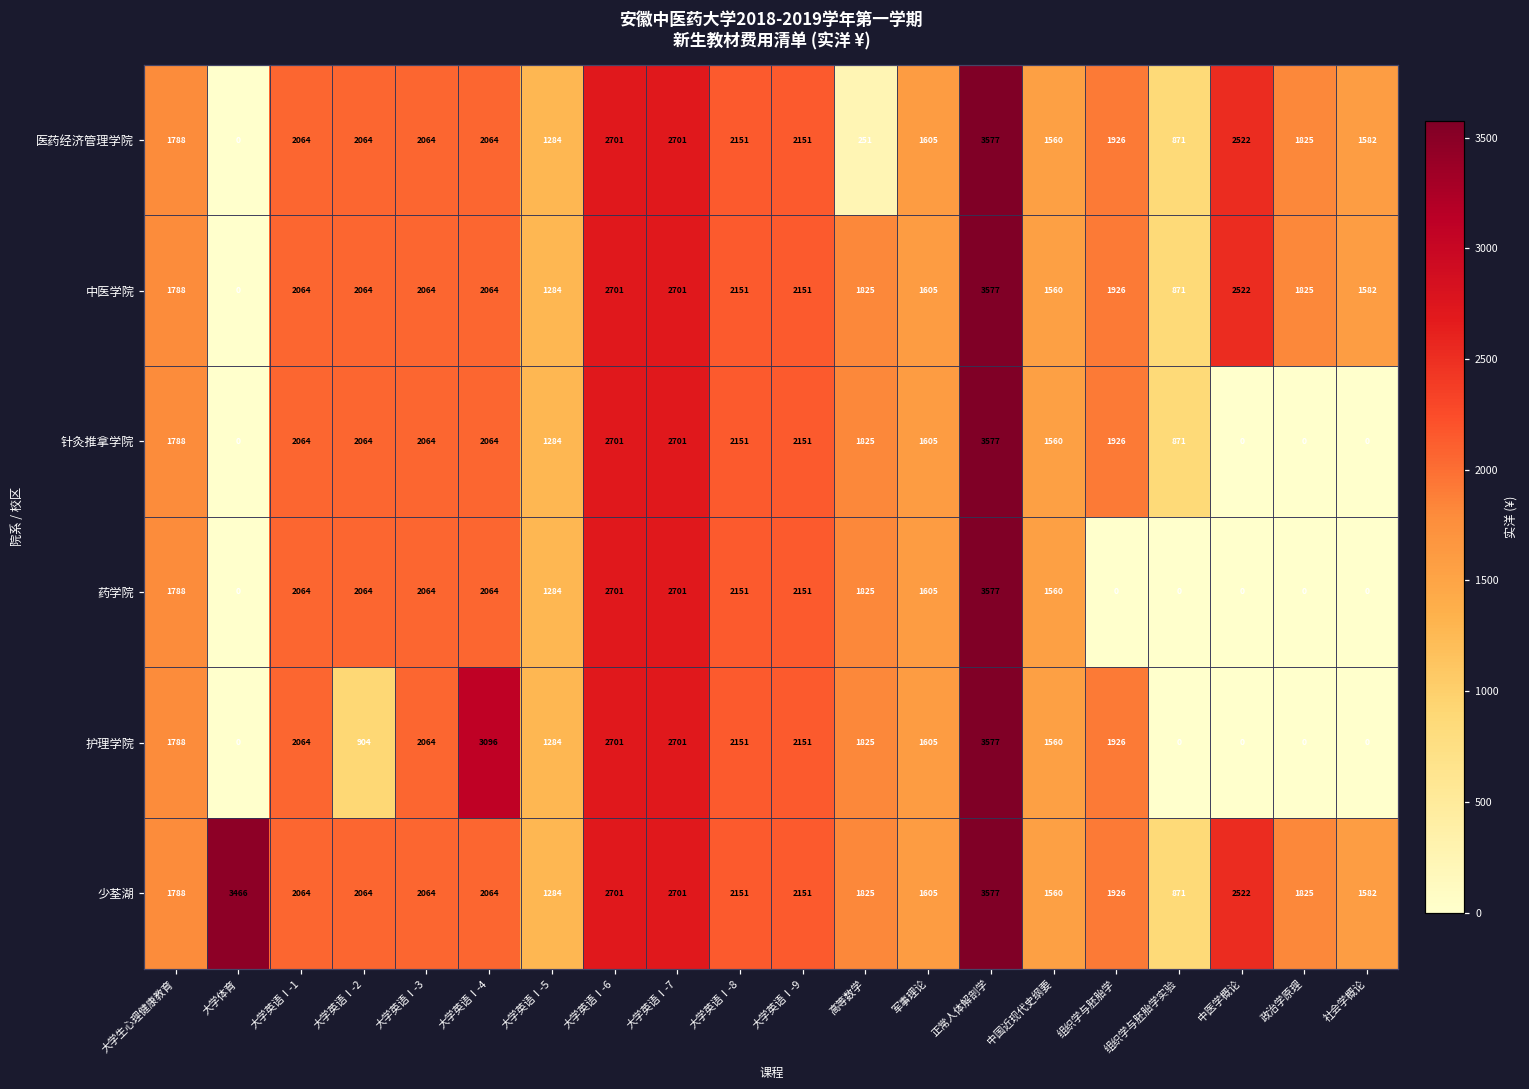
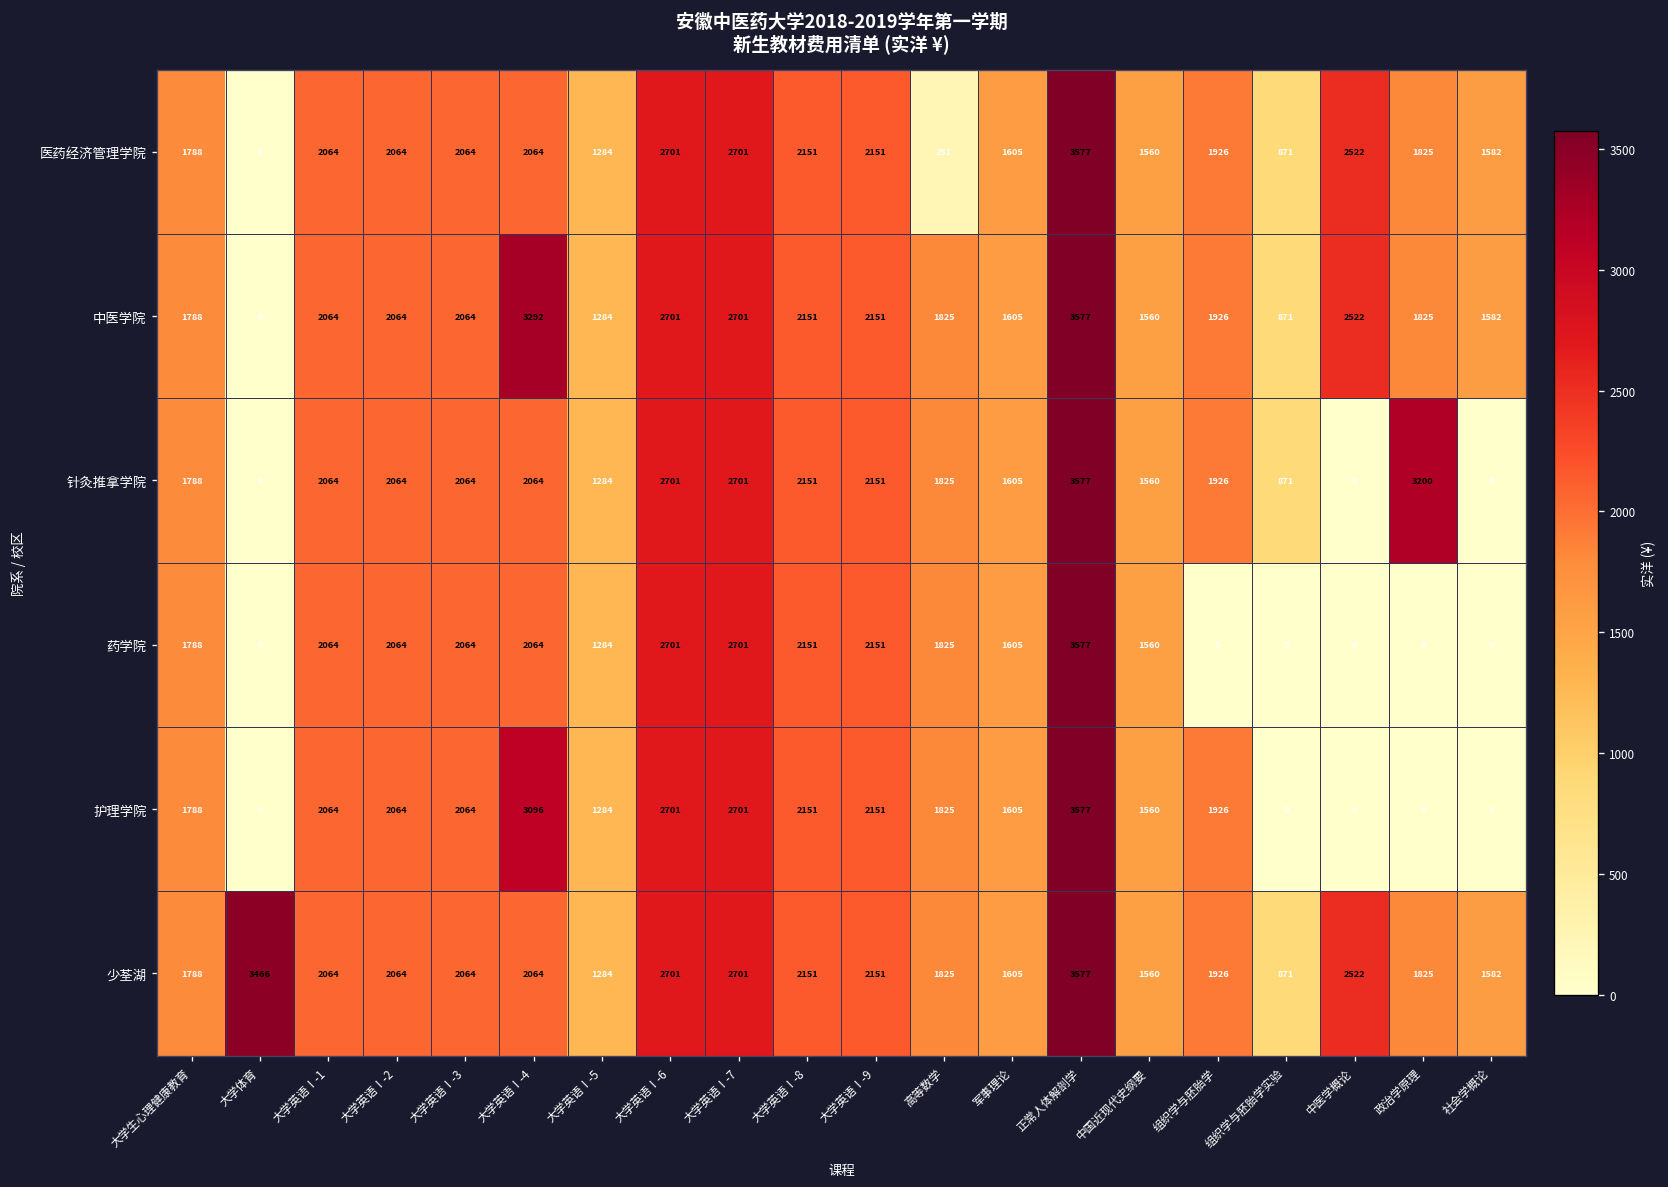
  {
    "医药经济管理学院": {
      "大学生心理健康教育": 1788,
      "大学体育": 0,
      "大学英语Ⅰ-1": 2064,
      "大学英语Ⅰ-2": 2064,
      "大学英语Ⅰ-3": 2064,
      "大学英语Ⅰ-4": 2064,
      "大学英语Ⅰ-5": 1284,
      "大学英语Ⅰ-6": 2701,
      "大学英语Ⅰ-7": 2701,
      "大学英语Ⅰ-8": 2151,
      "大学英语Ⅰ-9": 2151,
      "高等数学": 251,
      "军事理论": 1605,
      "正常人体解剖学": 3577,
      "中国近现代史纲要": 1560,
      "组织学与胚胎学": 1926,
      "组织学与胚胎学实验": 871,
      "中医学概论": 2522,
      "政治学原理": 1825,
      "社会学概论": 1582
    },
    "中医学院": {
      "大学生心理健康教育": 1788,
      "大学体育": 0,
      "大学英语Ⅰ-1": 2064,
      "大学英语Ⅰ-2": 2064,
      "大学英语Ⅰ-3": 2064,
-     "大学英语Ⅰ-4": 2064,
+     "大学英语Ⅰ-4": 3292,
      "大学英语Ⅰ-5": 1284,
      "大学英语Ⅰ-6": 2701,
      "大学英语Ⅰ-7": 2701,
      "大学英语Ⅰ-8": 2151,
      "大学英语Ⅰ-9": 2151,
      "高等数学": 1825,
      "军事理论": 1605,
      "正常人体解剖学": 3577,
      "中国近现代史纲要": 1560,
      "组织学与胚胎学": 1926,
      "组织学与胚胎学实验": 871,
      "中医学概论": 2522,
      "政治学原理": 1825,
      "社会学概论": 1582
    },
    "针灸推拿学院": {
      "大学生心理健康教育": 1788,
      "大学体育": 0,
      "大学英语Ⅰ-1": 2064,
      "大学英语Ⅰ-2": 2064,
      "大学英语Ⅰ-3": 2064,
      "大学英语Ⅰ-4": 2064,
      "大学英语Ⅰ-5": 1284,
      "大学英语Ⅰ-6": 2701,
      "大学英语Ⅰ-7": 2701,
      "大学英语Ⅰ-8": 2151,
      "大学英语Ⅰ-9": 2151,
      "高等数学": 1825,
      "军事理论": 1605,
      "正常人体解剖学": 3577,
      "中国近现代史纲要": 1560,
      "组织学与胚胎学": 1926,
      "组织学与胚胎学实验": 871,
      "中医学概论": 0,
-     "政治学原理": 0,
+     "政治学原理": 3200,
      "社会学概论": 0
    },
    "药学院": {
      "大学生心理健康教育": 1788,
      "大学体育": 0,
      "大学英语Ⅰ-1": 2064,
      "大学英语Ⅰ-2": 2064,
      "大学英语Ⅰ-3": 2064,
      "大学英语Ⅰ-4": 2064,
      "大学英语Ⅰ-5": 1284,
      "大学英语Ⅰ-6": 2701,
      "大学英语Ⅰ-7": 2701,
      "大学英语Ⅰ-8": 2151,
      "大学英语Ⅰ-9": 2151,
      "高等数学": 1825,
      "军事理论": 1605,
      "正常人体解剖学": 3577,
      "中国近现代史纲要": 1560,
      "组织学与胚胎学": 0,
      "组织学与胚胎学实验": 0,
      "中医学概论": 0,
      "政治学原理": 0,
      "社会学概论": 0
    },
    "护理学院": {
      "大学生心理健康教育": 1788,
      "大学体育": 0,
      "大学英语Ⅰ-1": 2064,
-     "大学英语Ⅰ-2": 904,
+     "大学英语Ⅰ-2": 2064,
      "大学英语Ⅰ-3": 2064,
      "大学英语Ⅰ-4": 3096,
      "大学英语Ⅰ-5": 1284,
      "大学英语Ⅰ-6": 2701,
      "大学英语Ⅰ-7": 2701,
      "大学英语Ⅰ-8": 2151,
      "大学英语Ⅰ-9": 2151,
      "高等数学": 1825,
      "军事理论": 1605,
      "正常人体解剖学": 3577,
      "中国近现代史纲要": 1560,
      "组织学与胚胎学": 1926,
      "组织学与胚胎学实验": 0,
      "中医学概论": 0,
      "政治学原理": 0,
      "社会学概论": 0
    },
    "少荃湖": {
      "大学生心理健康教育": 1788,
      "大学体育": 3466,
      "大学英语Ⅰ-1": 2064,
      "大学英语Ⅰ-2": 2064,
      "大学英语Ⅰ-3": 2064,
      "大学英语Ⅰ-4": 2064,
      "大学英语Ⅰ-5": 1284,
      "大学英语Ⅰ-6": 2701,
      "大学英语Ⅰ-7": 2701,
      "大学英语Ⅰ-8": 2151,
      "大学英语Ⅰ-9": 2151,
      "高等数学": 1825,
      "军事理论": 1605,
      "正常人体解剖学": 3577,
      "中国近现代史纲要": 1560,
      "组织学与胚胎学": 1926,
      "组织学与胚胎学实验": 871,
      "中医学概论": 2522,
      "政治学原理": 1825,
      "社会学概论": 1582
    }
  }
